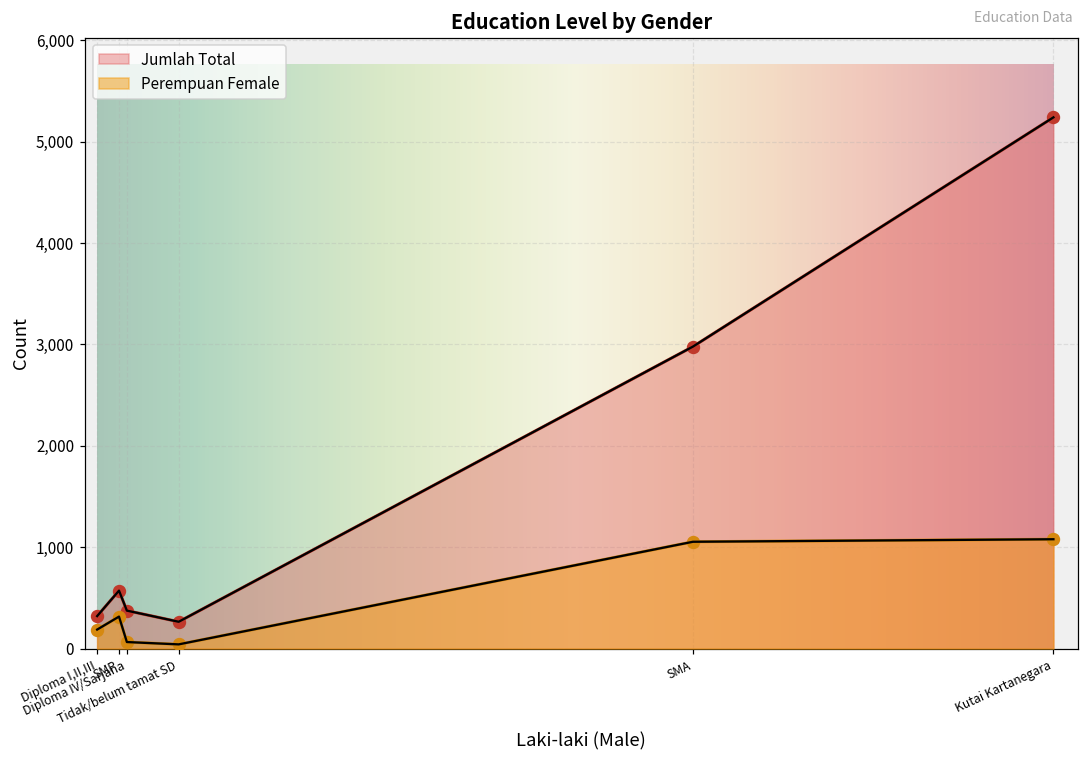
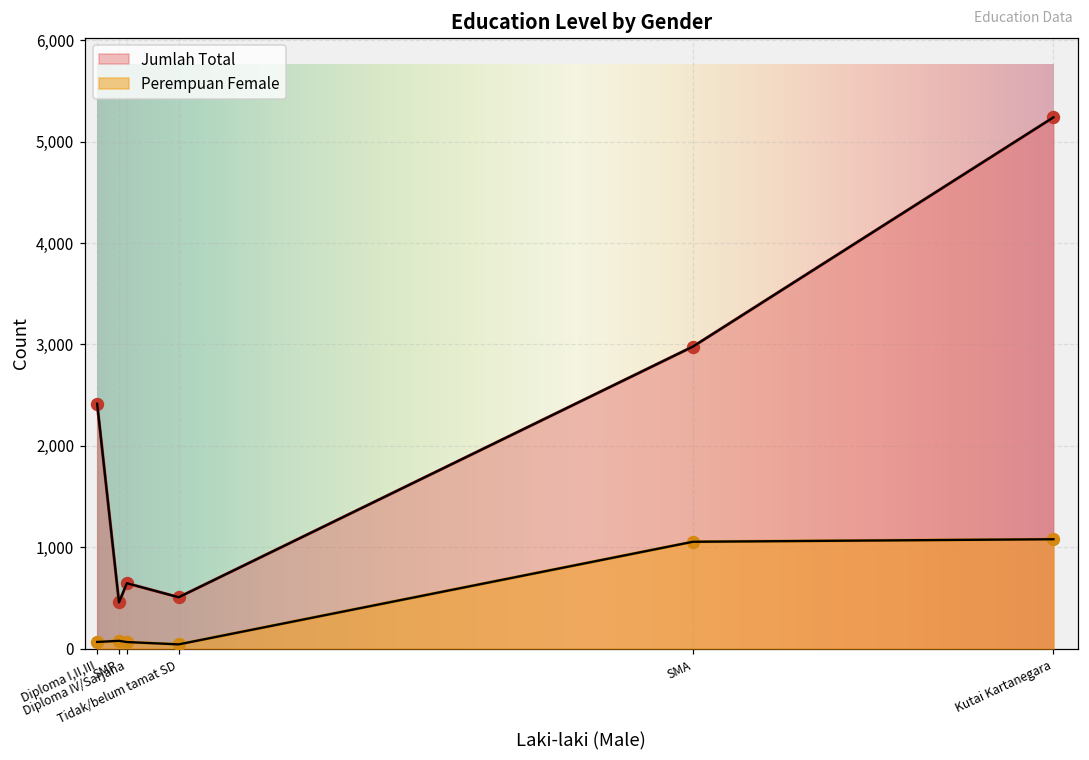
  {
    "Jumlah Total": {
-     "Diploma I,II,III": "300",
-     "SMP": "600",
-     "Diploma IV/Sarjana": "400",
-     "Tidak/belum tamat SD": "300",
+     "Diploma I,II,III": "2,400",
+     "SMP": "500",
+     "Diploma IV/Sarjana": "600",
+     "Tidak/belum tamat SD": "500",
      "SMA": "3,000",
      "Kutai Kartanegara": "5,200"
    },
    "Perempuan Female": {
-     "Diploma I,II,III": "200",
-     "SMP": "300",
+     "Diploma I,II,III": "100",
+     "SMP": "100",
      "Diploma IV/Sarjana": "100",
      "Tidak/belum tamat SD": "0",
      "SMA": "1,100",
      "Kutai Kartanegara": "1,100"
    }
  }
